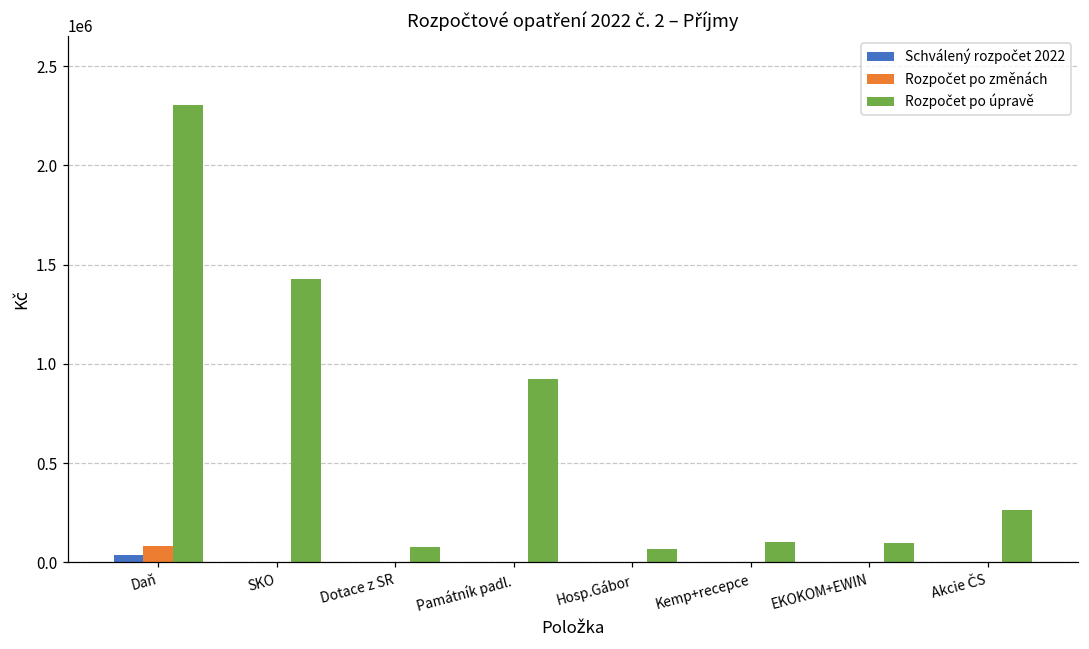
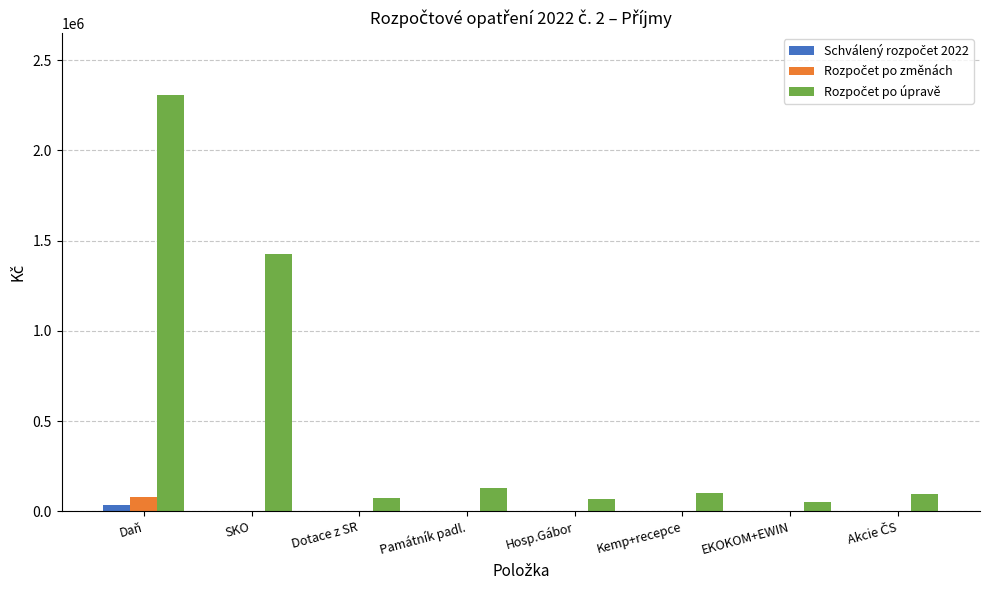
  {
    "Schválený rozpočet 2022": {
      "Daň": 40000,
      "SKO": 0,
      "Dotace z SR": 0,
      "Památník padl.": 0,
      "Hosp.Gábor": 0,
      "Kemp+recepce": 0,
      "EKOKOM+EWIN": 0,
      "Akcie ČS": 0
    },
    "Rozpočet po změnách": {
      "Daň": 80000,
      "SKO": 0,
      "Dotace z SR": 0,
      "Památník padl.": 0,
      "Hosp.Gábor": 0,
      "Kemp+recepce": 0,
      "EKOKOM+EWIN": 0,
      "Akcie ČS": 0
    },
    "Rozpočet po úpravě": {
      "Daň": 2310000,
      "SKO": 1430000,
      "Dotace z SR": 80000,
-     "Památník padl.": 920000,
+     "Památník padl.": 130000,
      "Hosp.Gábor": 70000,
      "Kemp+recepce": 100000,
-     "EKOKOM+EWIN": 100000,
-     "Akcie ČS": 270000
+     "EKOKOM+EWIN": 50000,
+     "Akcie ČS": 90000
    }
  }
